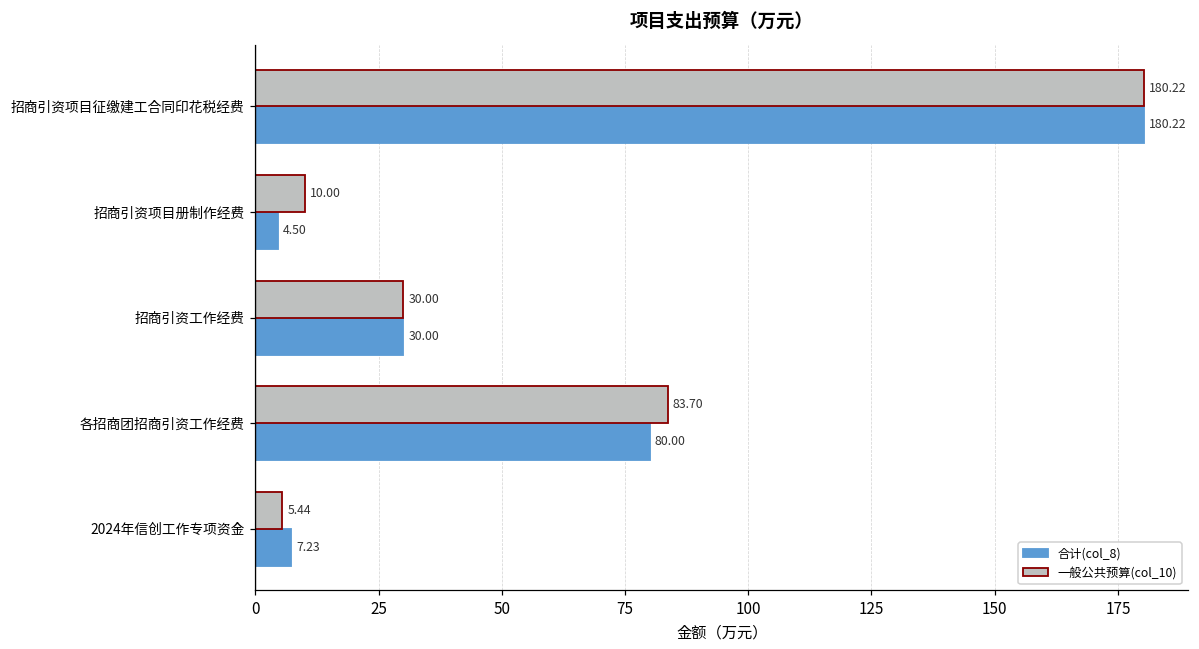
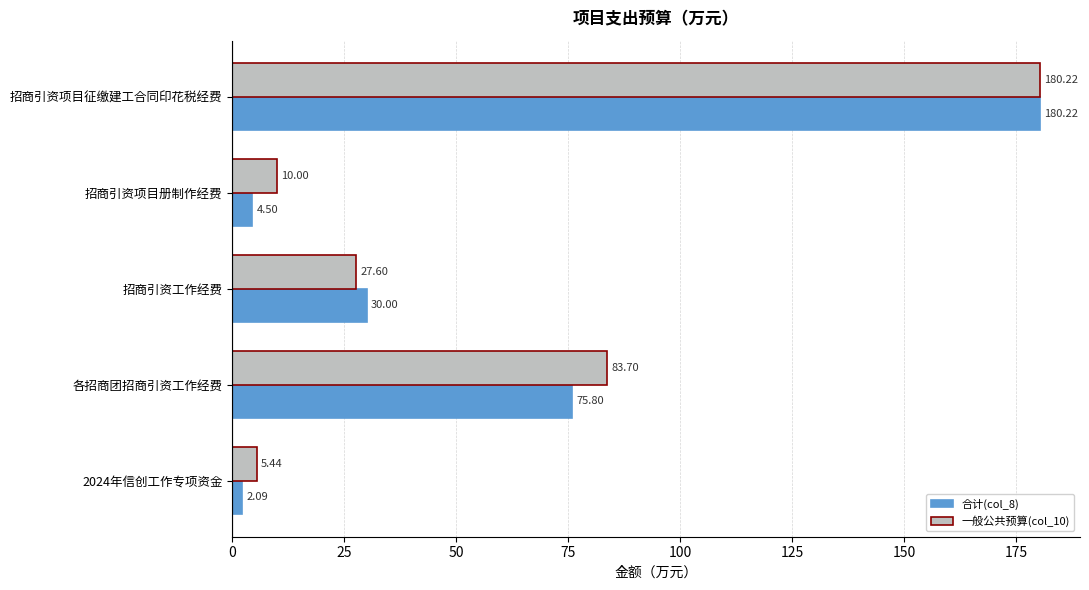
  {
    "合计(col_8)": {
      "招商引资项目征缴建工合同印花税经费": 180.22,
      "招商引资项目册制作经费": 4.50,
      "招商引资工作经费": 30.00,
-     "各招商团招商引资工作经费": 80.00,
-     "2024年信创工作专项资金": 7.23
+     "各招商团招商引资工作经费": 75.80,
+     "2024年信创工作专项资金": 2.09
    },
    "一般公共预算(col_10)": {
      "招商引资项目征缴建工合同印花税经费": 180.22,
      "招商引资项目册制作经费": 10.00,
-     "招商引资工作经费": 30.00,
+     "招商引资工作经费": 27.60,
      "各招商团招商引资工作经费": 83.70,
      "2024年信创工作专项资金": 5.44
    }
  }
